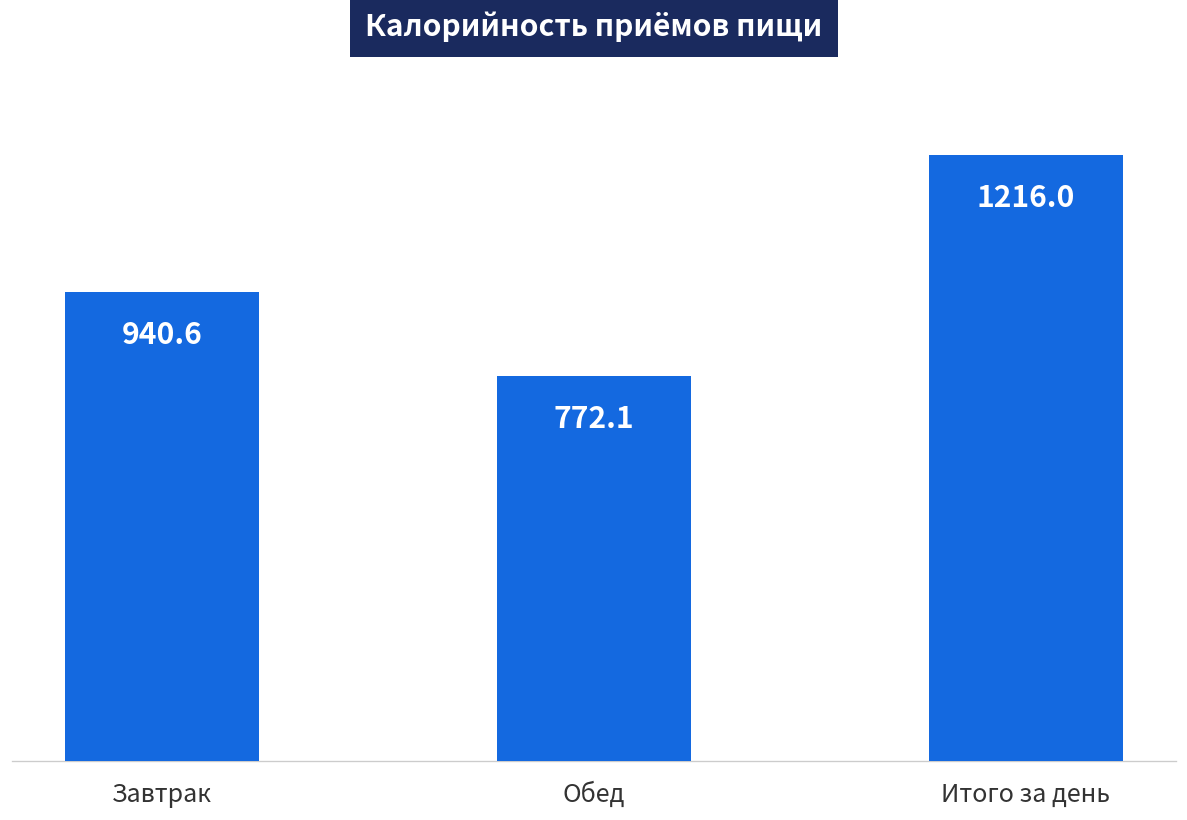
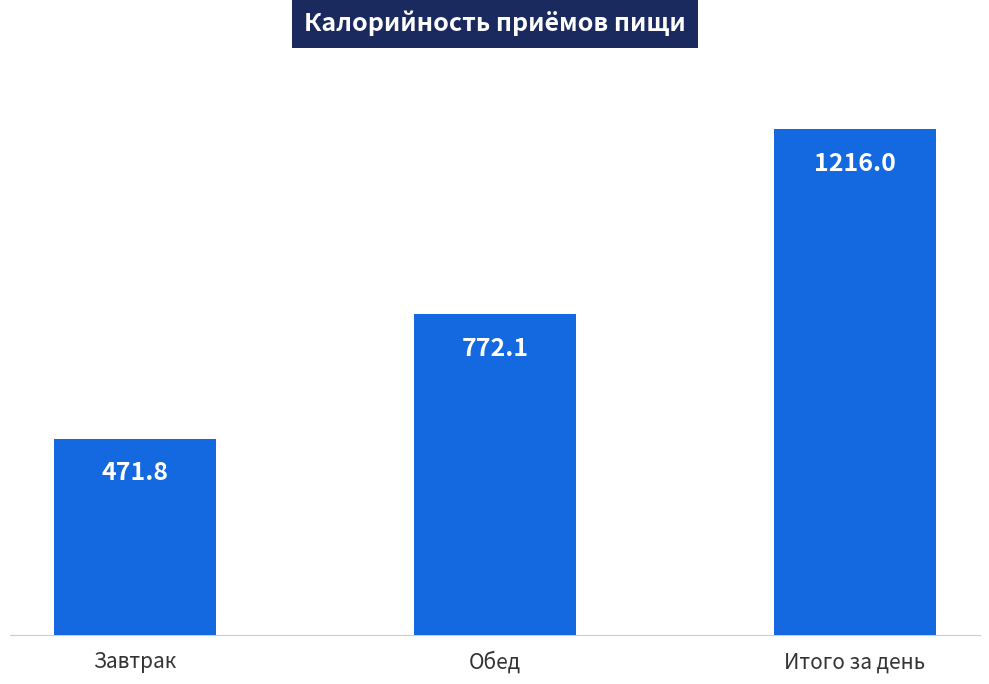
  {
-   "Завтрак": 940.6,
+   "Завтрак": 471.8,
    "Обед": 772.1,
    "Итого за день": 1216.0
  }
